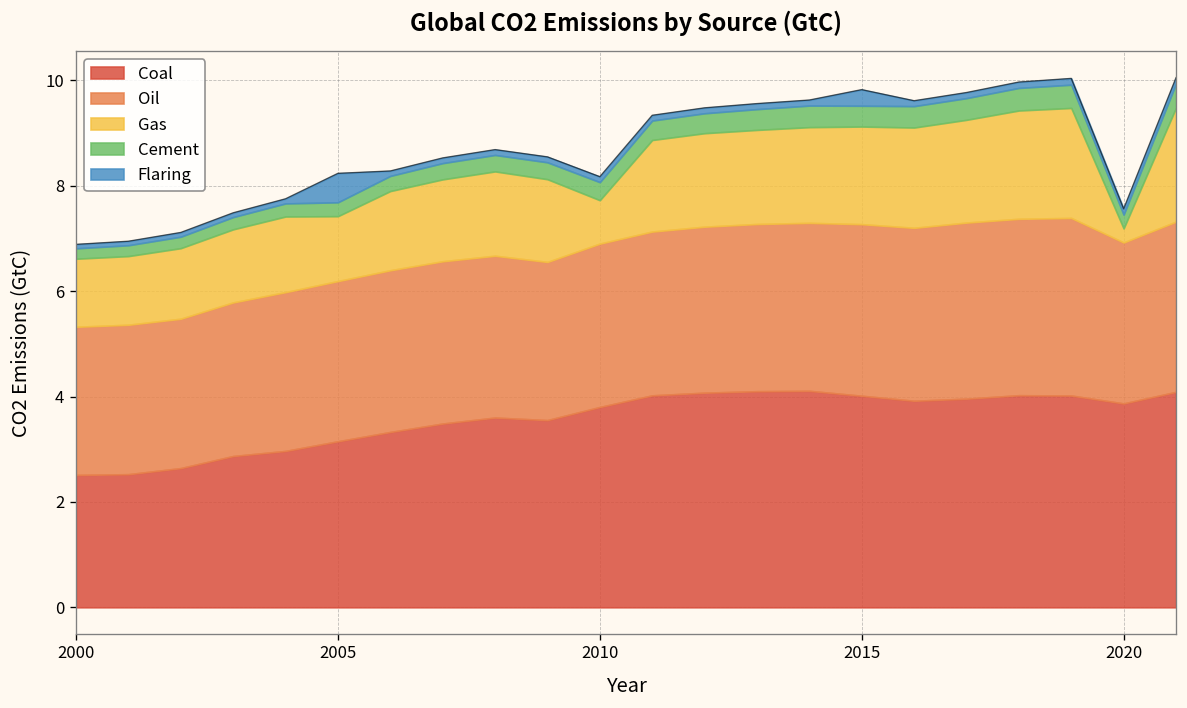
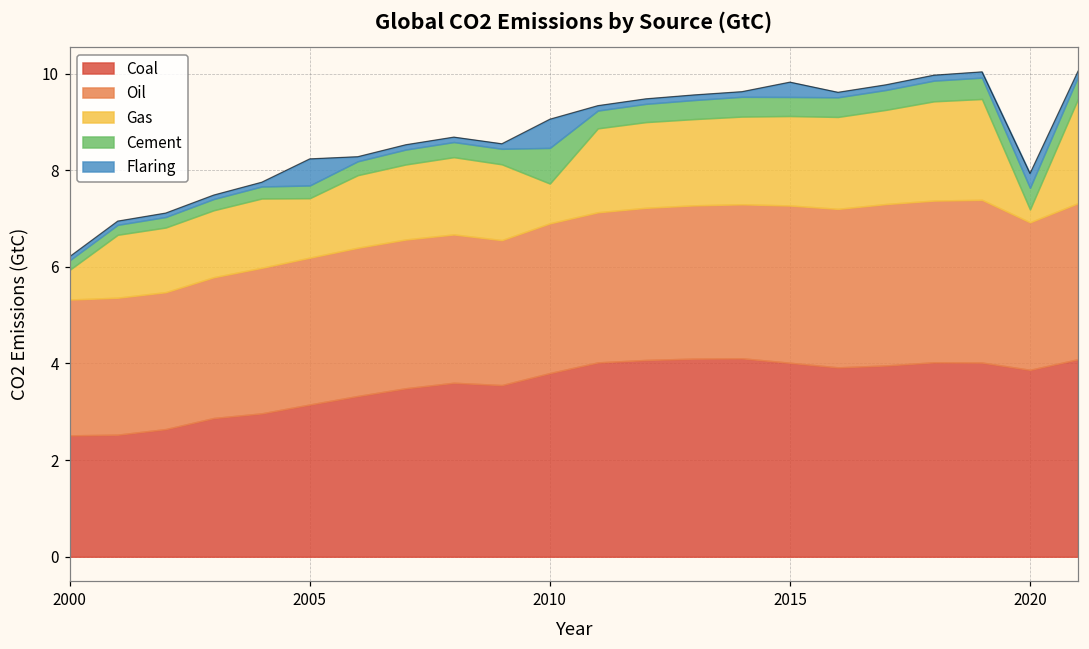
  {
    "Gas": {
-     "2000": 1.3,
+     "2000": 0.6,
      "2005": 1.2,
      "2010": 0.8,
      "2015": 1.9,
      "2020": 0.3
    },
    "Cement": {
      "2000": 0.2,
      "2005": 0.3,
-     "2010": 0.3,
+     "2010": 0.7,
      "2015": 0.4,
-     "2020": 0.3
+     "2020": 0.4
    },
    "Flaring": {
      "2000": 0.1,
      "2005": 0.6,
-     "2010": 0.1,
+     "2010": 0.6,
      "2015": 0.3,
-     "2020": 0.1
+     "2020": 0.3
    }
  }
